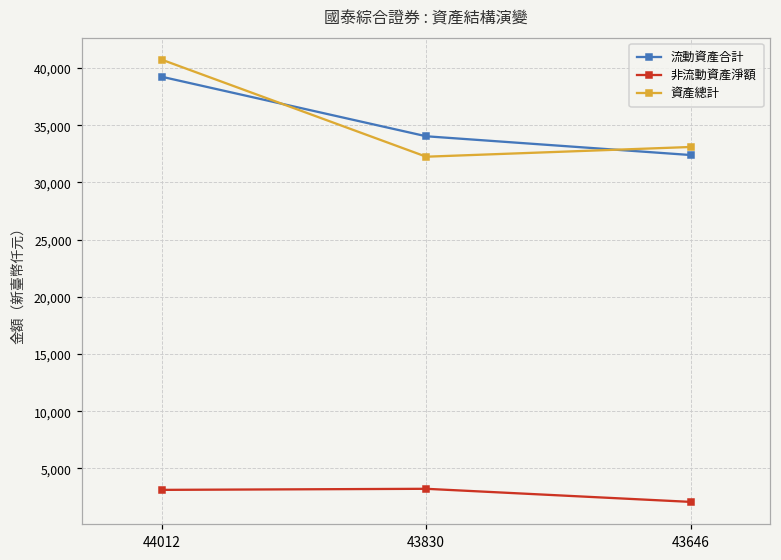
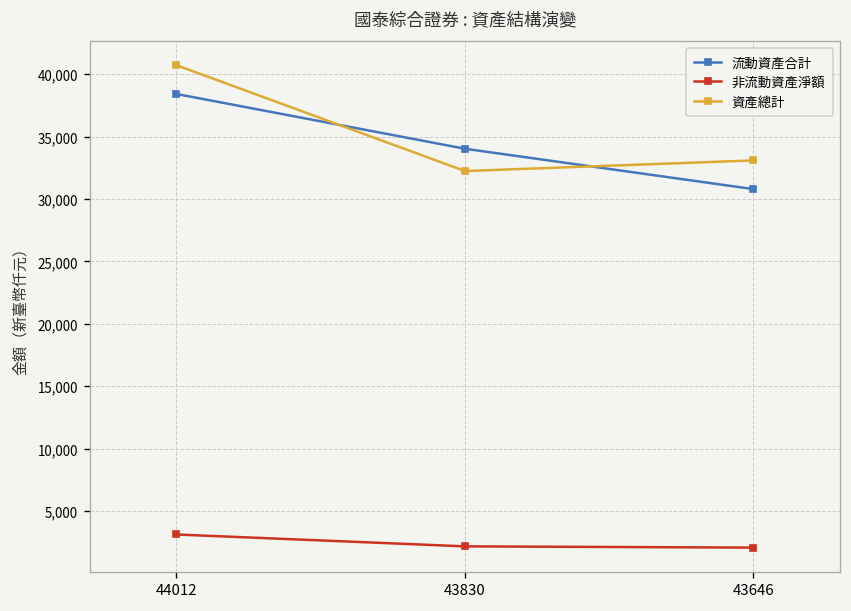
  {
    "流動資產合計": {
-     "44012": "39,200",
+     "44012": "38,400",
      "43830": "34,000",
-     "43646": "32,400"
+     "43646": "30,800"
    },
    "非流動資產淨額": {
      "44012": "3,100",
-     "43830": "3,200",
+     "43830": "2,200",
      "43646": "2,100"
    },
    "資產總計": {
      "44012": "40,700",
      "43830": "32,200",
      "43646": "33,100"
    }
  }
